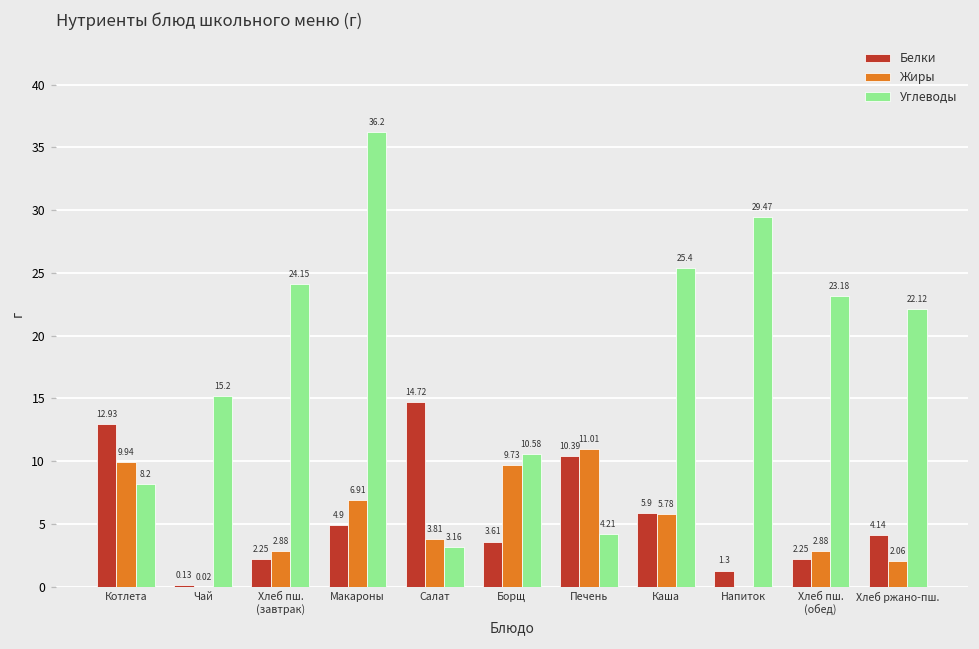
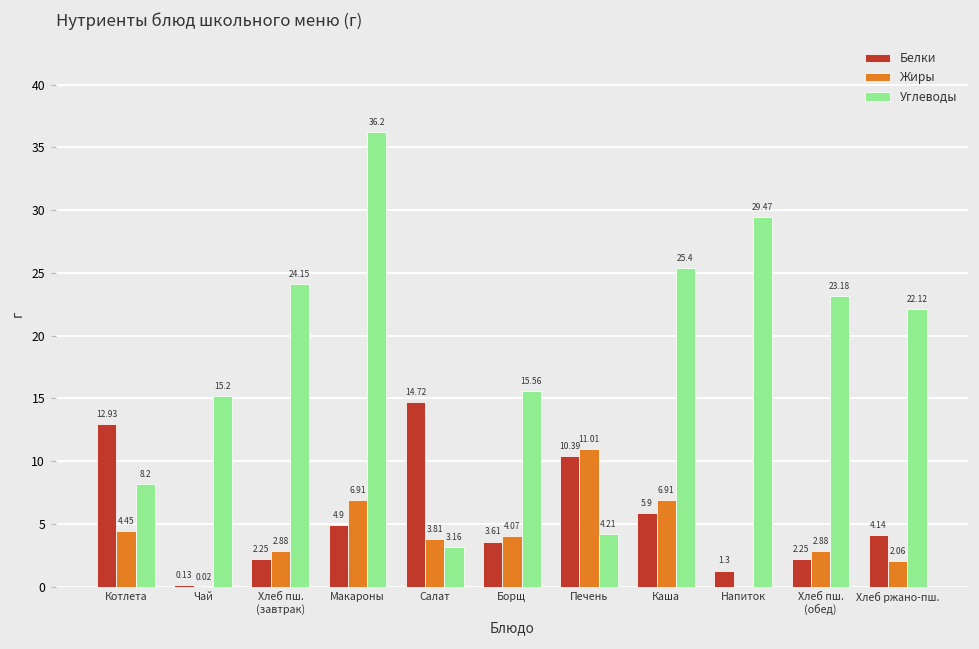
  {
    "Белки": {
      "Котлета": 12.93,
      "Чай": 0.13,
      "Хлеб пш. (завтрак)": 2.25,
      "Макароны": 4.9,
      "Салат": 14.72,
      "Борщ": 3.61,
      "Печень": 10.39,
      "Каша": 5.9,
      "Напиток": 1.3,
      "Хлеб пш. (обед)": 2.25,
      "Хлеб ржано-пш.": 4.14
    },
    "Жиры": {
-     "Котлета": 9.94,
+     "Котлета": 4.45,
      "Чай": 0.02,
      "Хлеб пш. (завтрак)": 2.88,
      "Макароны": 6.91,
      "Салат": 3.81,
-     "Борщ": 9.73,
+     "Борщ": 4.07,
      "Печень": 11.01,
-     "Каша": 5.78,
+     "Каша": 6.91,
      "Хлеб пш. (обед)": 2.88,
      "Хлеб ржано-пш.": 2.06
    },
    "Углеводы": {
      "Котлета": 8.2,
      "Чай": 15.2,
      "Хлеб пш. (завтрак)": 24.15,
      "Макароны": 36.2,
      "Салат": 3.16,
-     "Борщ": 10.58,
+     "Борщ": 15.56,
      "Печень": 4.21,
      "Каша": 25.4,
      "Напиток": 29.47,
      "Хлеб пш. (обед)": 23.18,
      "Хлеб ржано-пш.": 22.12
    }
  }
